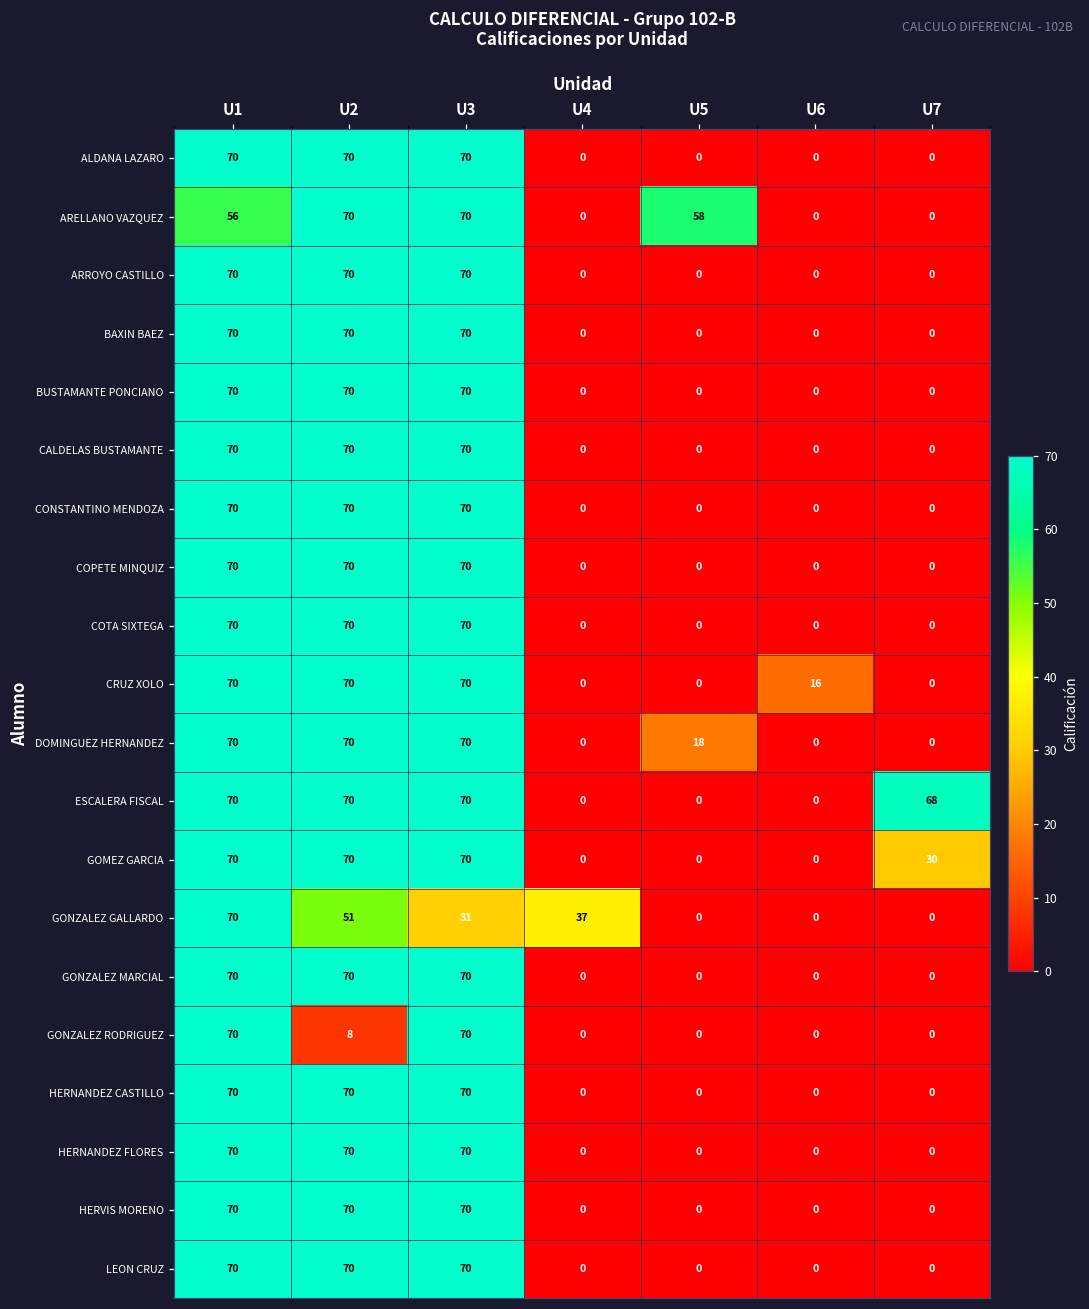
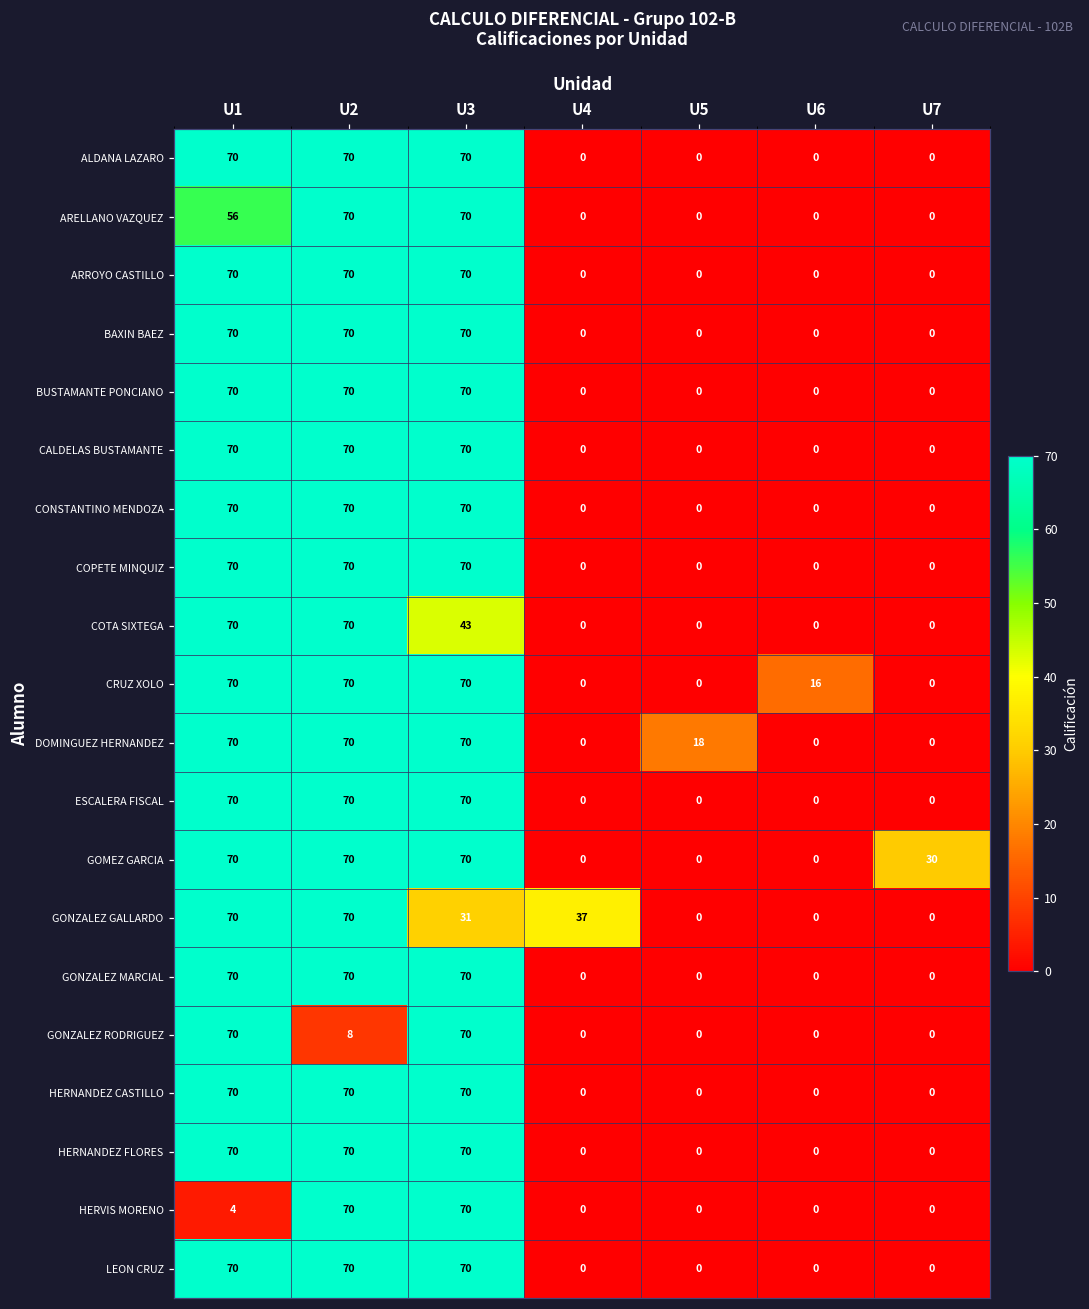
  {
    "ALDANA LAZARO": {
      "U1": 70,
      "U2": 70,
      "U3": 70,
      "U4": 0,
      "U5": 0,
      "U6": 0,
      "U7": 0
    },
    "ARELLANO VAZQUEZ": {
      "U1": 56,
      "U2": 70,
      "U3": 70,
      "U4": 0,
-     "U5": 58,
+     "U5": 0,
      "U6": 0,
      "U7": 0
    },
    "ARROYO CASTILLO": {
      "U1": 70,
      "U2": 70,
      "U3": 70,
      "U4": 0,
      "U5": 0,
      "U6": 0,
      "U7": 0
    },
    "BAXIN BAEZ": {
      "U1": 70,
      "U2": 70,
      "U3": 70,
      "U4": 0,
      "U5": 0,
      "U6": 0,
      "U7": 0
    },
    "BUSTAMANTE PONCIANO": {
      "U1": 70,
      "U2": 70,
      "U3": 70,
      "U4": 0,
      "U5": 0,
      "U6": 0,
      "U7": 0
    },
    "CALDELAS BUSTAMANTE": {
      "U1": 70,
      "U2": 70,
      "U3": 70,
      "U4": 0,
      "U5": 0,
      "U6": 0,
      "U7": 0
    },
    "CONSTANTINO MENDOZA": {
      "U1": 70,
      "U2": 70,
      "U3": 70,
      "U4": 0,
      "U5": 0,
      "U6": 0,
      "U7": 0
    },
    "COPETE MINQUIZ": {
      "U1": 70,
      "U2": 70,
      "U3": 70,
      "U4": 0,
      "U5": 0,
      "U6": 0,
      "U7": 0
    },
    "COTA SIXTEGA": {
      "U1": 70,
      "U2": 70,
-     "U3": 70,
+     "U3": 43,
      "U4": 0,
      "U5": 0,
      "U6": 0,
      "U7": 0
    },
    "CRUZ XOLO": {
      "U1": 70,
      "U2": 70,
      "U3": 70,
      "U4": 0,
      "U5": 0,
      "U6": 16,
      "U7": 0
    },
    "DOMINGUEZ HERNANDEZ": {
      "U1": 70,
      "U2": 70,
      "U3": 70,
      "U4": 0,
      "U5": 18,
      "U6": 0,
      "U7": 0
    },
    "ESCALERA FISCAL": {
      "U1": 70,
      "U2": 70,
      "U3": 70,
      "U4": 0,
      "U5": 0,
      "U6": 0,
-     "U7": 68
+     "U7": 0
    },
    "GOMEZ GARCIA": {
      "U1": 70,
      "U2": 70,
      "U3": 70,
      "U4": 0,
      "U5": 0,
      "U6": 0,
      "U7": 30
    },
    "GONZALEZ GALLARDO": {
      "U1": 70,
-     "U2": 51,
+     "U2": 70,
      "U3": 31,
      "U4": 37,
      "U5": 0,
      "U6": 0,
      "U7": 0
    },
    "GONZALEZ MARCIAL": {
      "U1": 70,
      "U2": 70,
      "U3": 70,
      "U4": 0,
      "U5": 0,
      "U6": 0,
      "U7": 0
    },
    "GONZALEZ RODRIGUEZ": {
      "U1": 70,
      "U2": 8,
      "U3": 70,
      "U4": 0,
      "U5": 0,
      "U6": 0,
      "U7": 0
    },
    "HERNANDEZ CASTILLO": {
      "U1": 70,
      "U2": 70,
      "U3": 70,
      "U4": 0,
      "U5": 0,
      "U6": 0,
      "U7": 0
    },
    "HERNANDEZ FLORES": {
      "U1": 70,
      "U2": 70,
      "U3": 70,
      "U4": 0,
      "U5": 0,
      "U6": 0,
      "U7": 0
    },
    "HERVIS MORENO": {
-     "U1": 70,
+     "U1": 4,
      "U2": 70,
      "U3": 70,
      "U4": 0,
      "U5": 0,
      "U6": 0,
      "U7": 0
    },
    "LEON CRUZ": {
      "U1": 70,
      "U2": 70,
      "U3": 70,
      "U4": 0,
      "U5": 0,
      "U6": 0,
      "U7": 0
    }
  }
